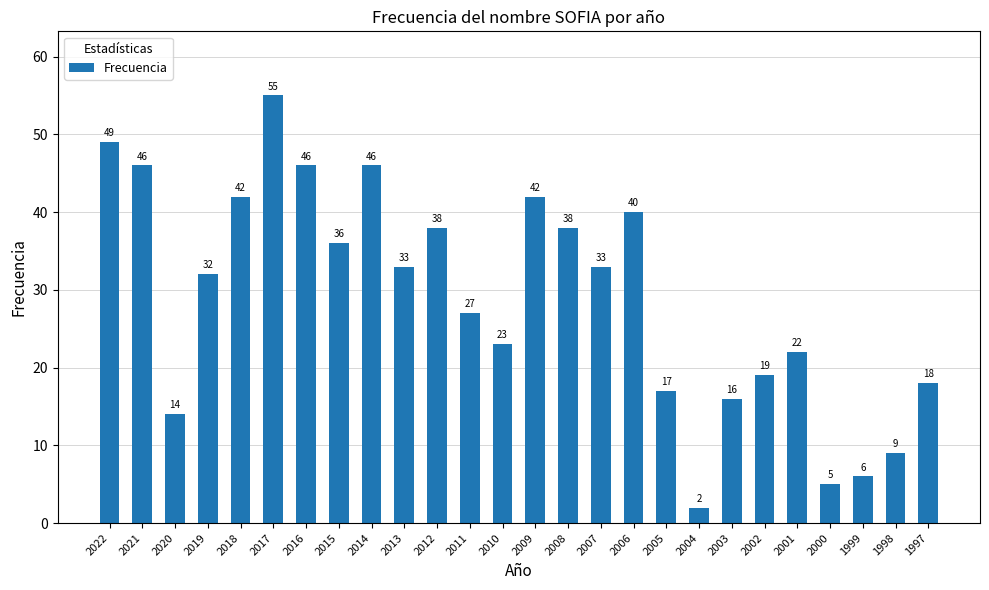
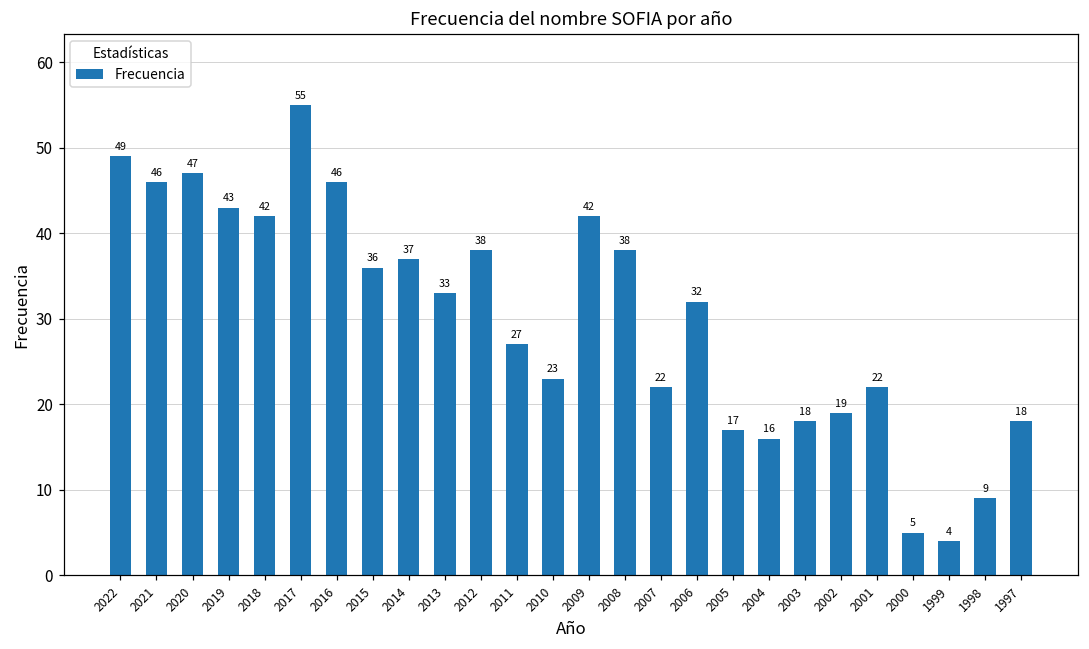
  {
    "2022": 49,
    "2021": 46,
-   "2020": 14,
-   "2019": 32,
+   "2020": 47,
+   "2019": 43,
    "2018": 42,
    "2017": 55,
    "2016": 46,
    "2015": 36,
-   "2014": 46,
+   "2014": 37,
    "2013": 33,
    "2012": 38,
    "2011": 27,
    "2010": 23,
    "2009": 42,
    "2008": 38,
-   "2007": 33,
-   "2006": 40,
+   "2007": 22,
+   "2006": 32,
    "2005": 17,
-   "2004": 2,
-   "2003": 16,
+   "2004": 16,
+   "2003": 18,
    "2002": 19,
    "2001": 22,
    "2000": 5,
-   "1999": 6,
+   "1999": 4,
    "1998": 9,
    "1997": 18
  }
